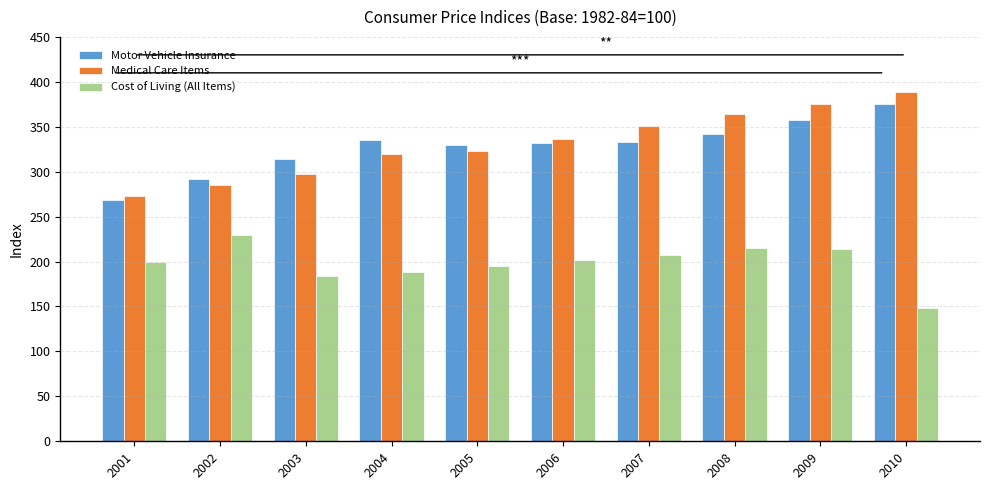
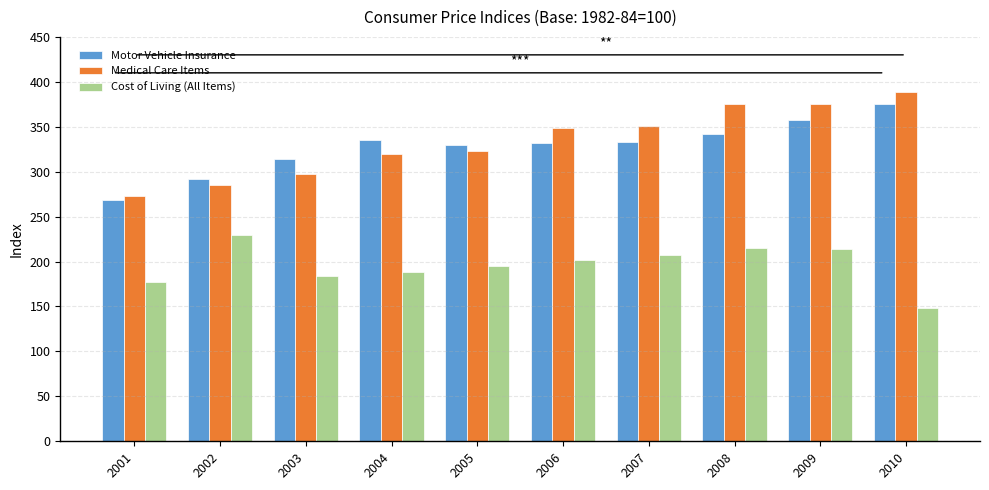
  {
    "Motor Vehicle Insurance": {
      "2001": 270,
      "2002": 290,
      "2003": 310,
      "2004": 340,
      "2005": 330,
      "2006": 330,
      "2007": 330,
      "2008": 340,
      "2009": 360,
      "2010": 380
    },
    "Medical Care Items": {
      "2001": 270,
      "2002": 290,
      "2003": 300,
      "2004": 320,
      "2005": 320,
-     "2006": 340,
+     "2006": 350,
      "2007": 350,
-     "2008": 360,
+     "2008": 380,
      "2009": 380,
      "2010": 390
    },
    "Cost of Living (All Items)": {
-     "2001": 200,
+     "2001": 180,
      "2002": 230,
      "2003": 180,
      "2004": 190,
      "2005": 200,
      "2006": 200,
      "2007": 210,
      "2008": 220,
      "2009": 210,
      "2010": 150
    }
  }
